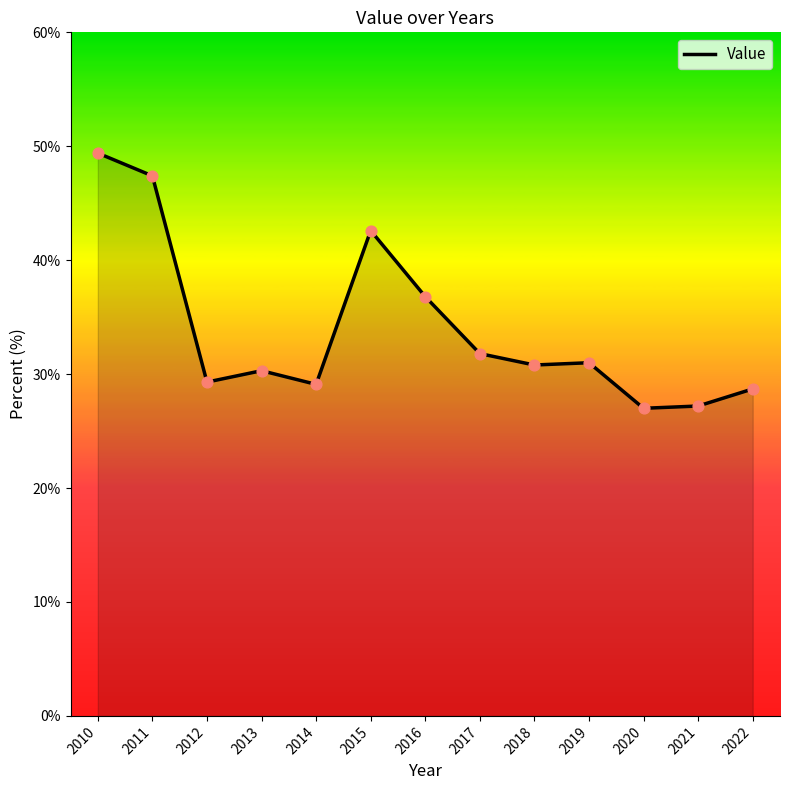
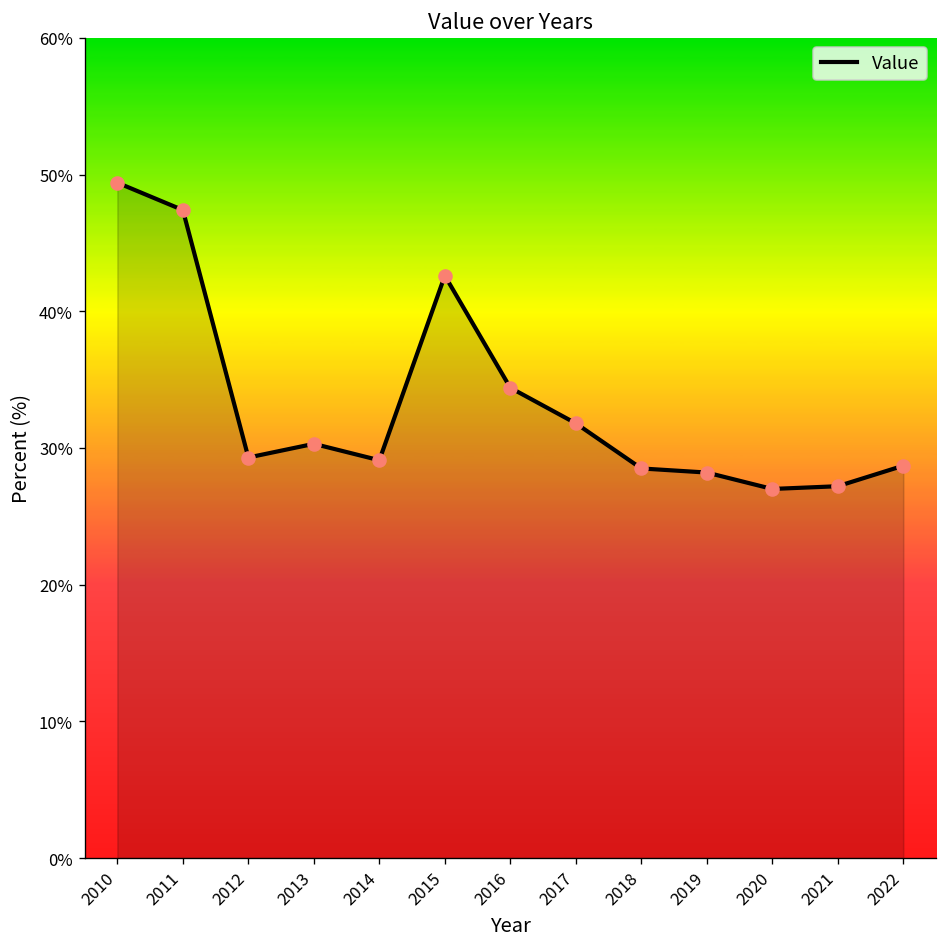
  {
    "2010": "49.4%",
    "2011": "47.4%",
    "2012": "29.3%",
    "2013": "30.3%",
    "2014": "29.1%",
    "2015": "42.6%",
-   "2016": "36.8%",
+   "2016": "34.4%",
    "2017": "31.8%",
-   "2018": "30.8%",
-   "2019": "31.0%",
+   "2018": "28.5%",
+   "2019": "28.2%",
    "2020": "27.0%",
    "2021": "27.2%",
    "2022": "28.7%"
  }
